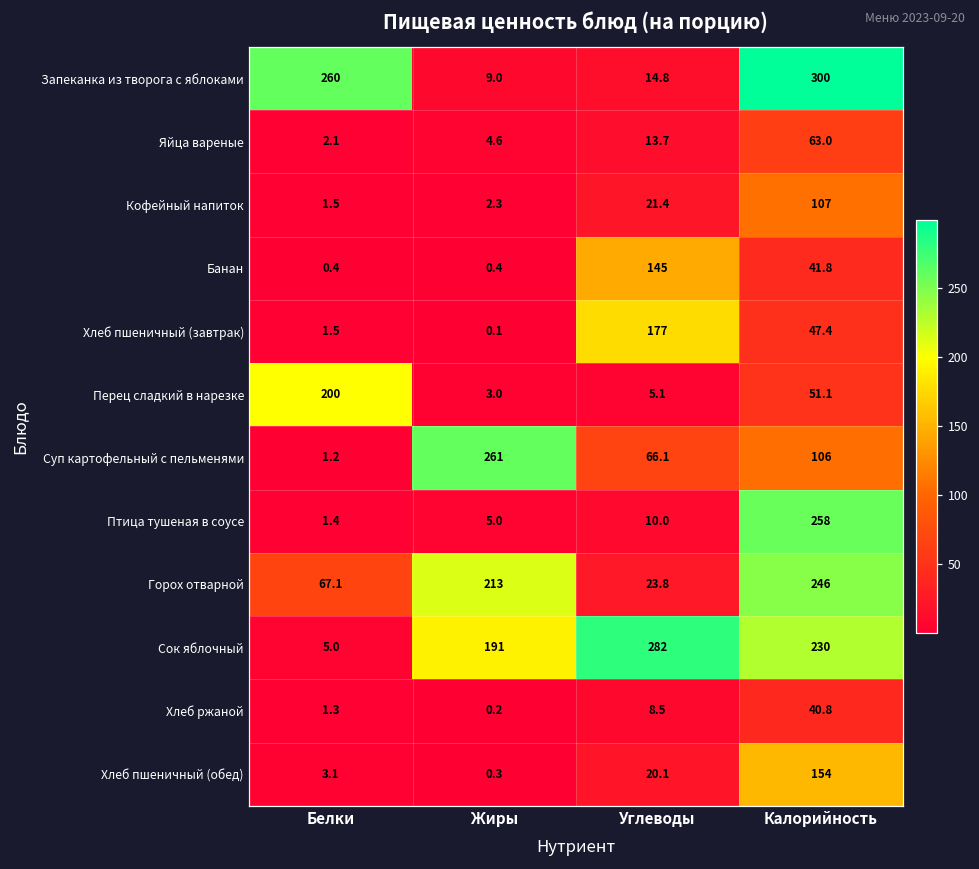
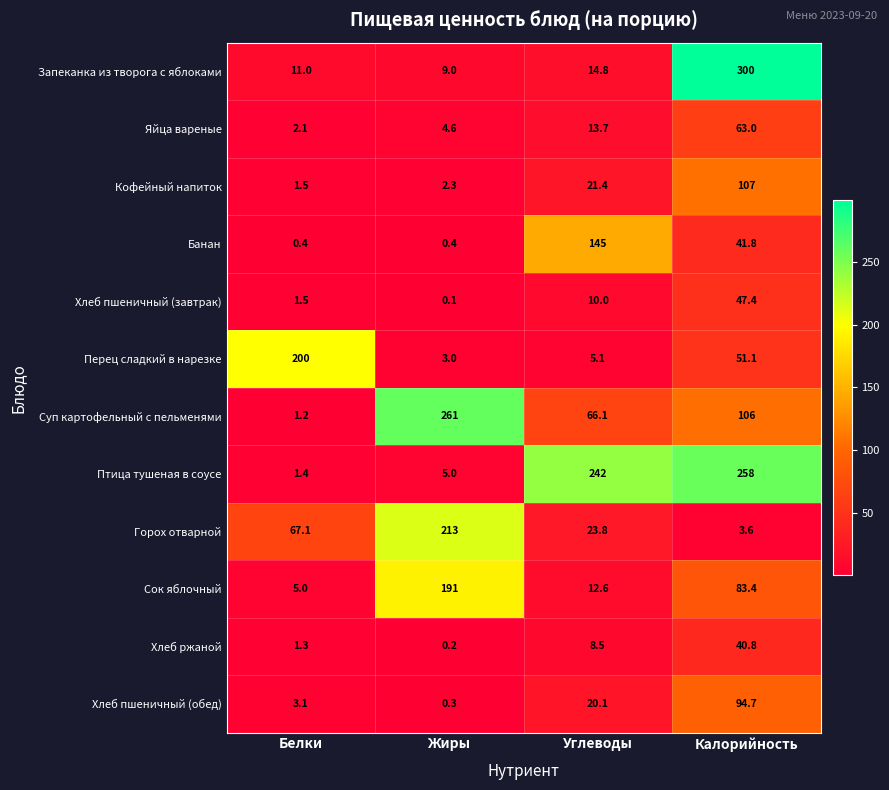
  {
    "Запеканка из творога с яблоками": {
-     "Белки": 260,
+     "Белки": 11.0,
      "Жиры": 9.0,
      "Углеводы": 14.8,
      "Калорийность": 300
    },
    "Яйца вареные": {
      "Белки": 2.1,
      "Жиры": 4.6,
      "Углеводы": 13.7,
      "Калорийность": 63.0
    },
    "Кофейный напиток": {
      "Белки": 1.5,
      "Жиры": 2.3,
      "Углеводы": 21.4,
      "Калорийность": 107
    },
    "Банан": {
      "Белки": 0.4,
      "Жиры": 0.4,
      "Углеводы": 145,
      "Калорийность": 41.8
    },
    "Хлеб пшеничный (завтрак)": {
      "Белки": 1.5,
      "Жиры": 0.1,
-     "Углеводы": 177,
+     "Углеводы": 10.0,
      "Калорийность": 47.4
    },
    "Перец сладкий в нарезке": {
      "Белки": 200,
      "Жиры": 3.0,
      "Углеводы": 5.1,
      "Калорийность": 51.1
    },
    "Суп картофельный с пельменями": {
      "Белки": 1.2,
      "Жиры": 261,
      "Углеводы": 66.1,
      "Калорийность": 106
    },
    "Птица тушеная в соусе": {
      "Белки": 1.4,
      "Жиры": 5.0,
-     "Углеводы": 10.0,
+     "Углеводы": 242,
      "Калорийность": 258
    },
    "Горох отварной": {
      "Белки": 67.1,
      "Жиры": 213,
      "Углеводы": 23.8,
-     "Калорийность": 246
+     "Калорийность": 3.6
    },
    "Сок яблочный": {
      "Белки": 5.0,
      "Жиры": 191,
-     "Углеводы": 282,
-     "Калорийность": 230
+     "Углеводы": 12.6,
+     "Калорийность": 83.4
    },
    "Хлеб ржаной": {
      "Белки": 1.3,
      "Жиры": 0.2,
      "Углеводы": 8.5,
      "Калорийность": 40.8
    },
    "Хлеб пшеничный (обед)": {
      "Белки": 3.1,
      "Жиры": 0.3,
      "Углеводы": 20.1,
-     "Калорийность": 154
+     "Калорийность": 94.7
    }
  }
